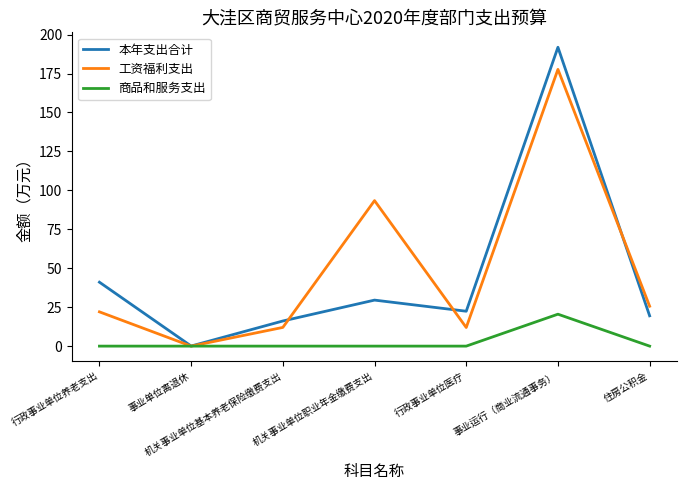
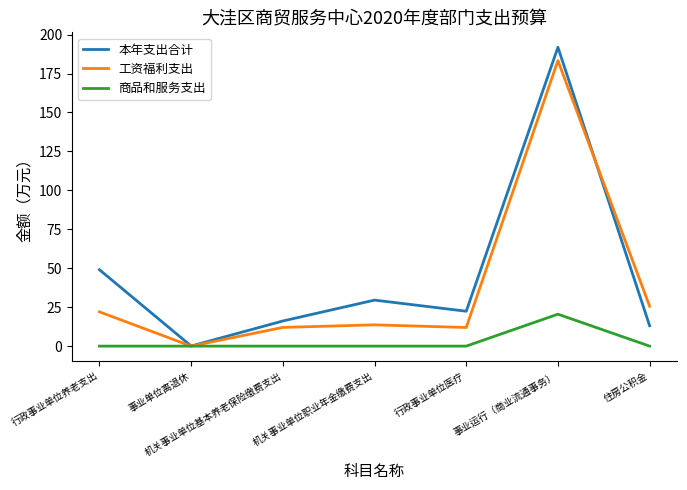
  {
    "本年支出合计": {
-     "行政事业单位养老支出": 41,
+     "行政事业单位养老支出": 49,
      "机关事业单位基本养老保险缴费支出": 16,
      "机关事业单位职业年金缴费支出": 30,
      "行政事业单位医疗": 22,
      "事业运行（商业流通事务）": 192,
-     "住房公积金": 19
+     "住房公积金": 13
    },
    "工资福利支出": {
      "行政事业单位养老支出": 22,
      "机关事业单位基本养老保险缴费支出": 12,
-     "机关事业单位职业年金缴费支出": 93,
+     "机关事业单位职业年金缴费支出": 14,
      "行政事业单位医疗": 12,
-     "事业运行（商业流通事务）": 178,
+     "事业运行（商业流通事务）": 183,
      "住房公积金": 26
    },
    "商品和服务支出": {
      "行政事业单位养老支出": 0,
      "机关事业单位基本养老保险缴费支出": 0,
      "机关事业单位职业年金缴费支出": 0,
      "行政事业单位医疗": 0,
      "事业运行（商业流通事务）": 21,
      "住房公积金": 0
    }
  }
